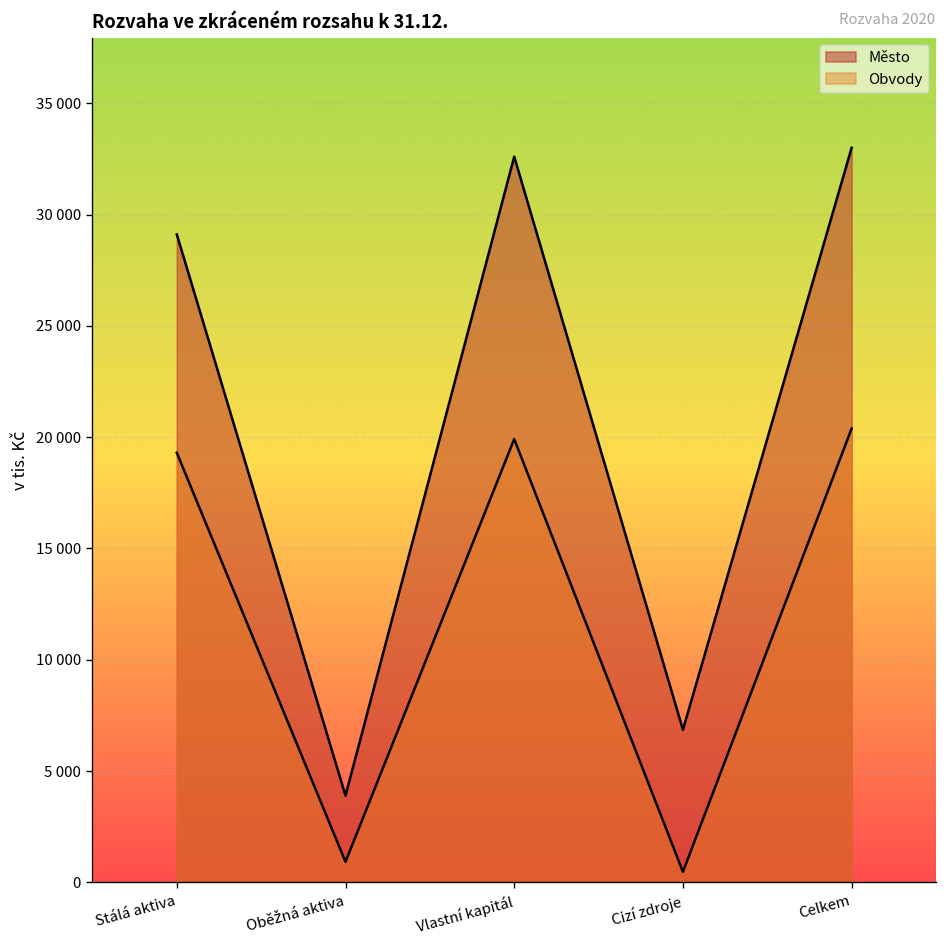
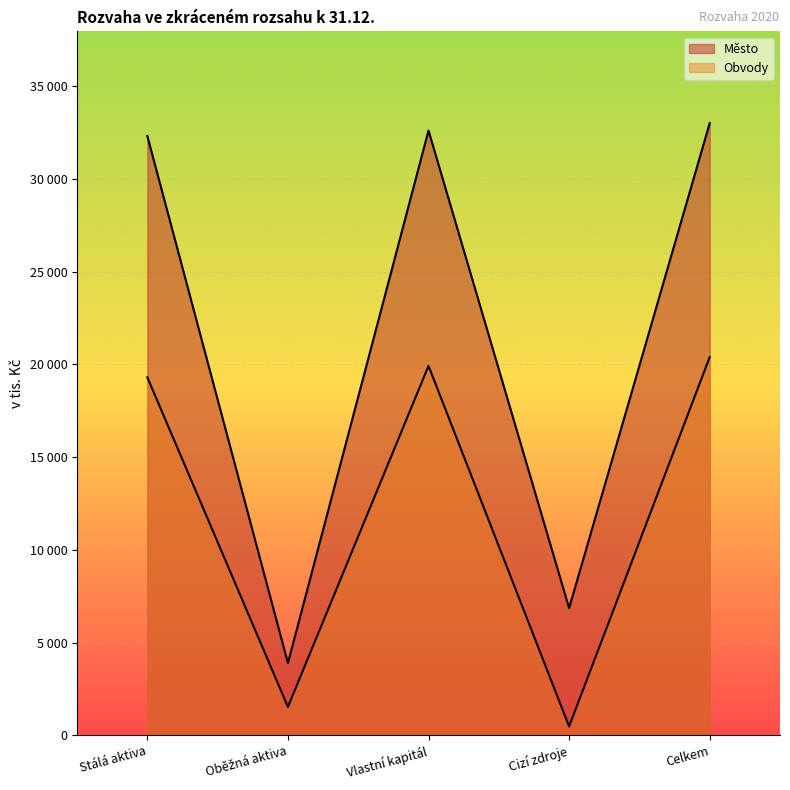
  {
    "Město": {
-     "Stálá aktiva": 29100,
+     "Stálá aktiva": 32300,
      "Oběžná aktiva": 3900,
      "Vlastní kapitál": 32600,
      "Cizí zdroje": 6900,
      "Celkem": 33000
    },
    "Obvody": {
      "Stálá aktiva": 19300,
-     "Oběžná aktiva": 900,
+     "Oběžná aktiva": 1500,
      "Vlastní kapitál": 19900,
      "Cizí zdroje": 500,
      "Celkem": 20400
    }
  }
